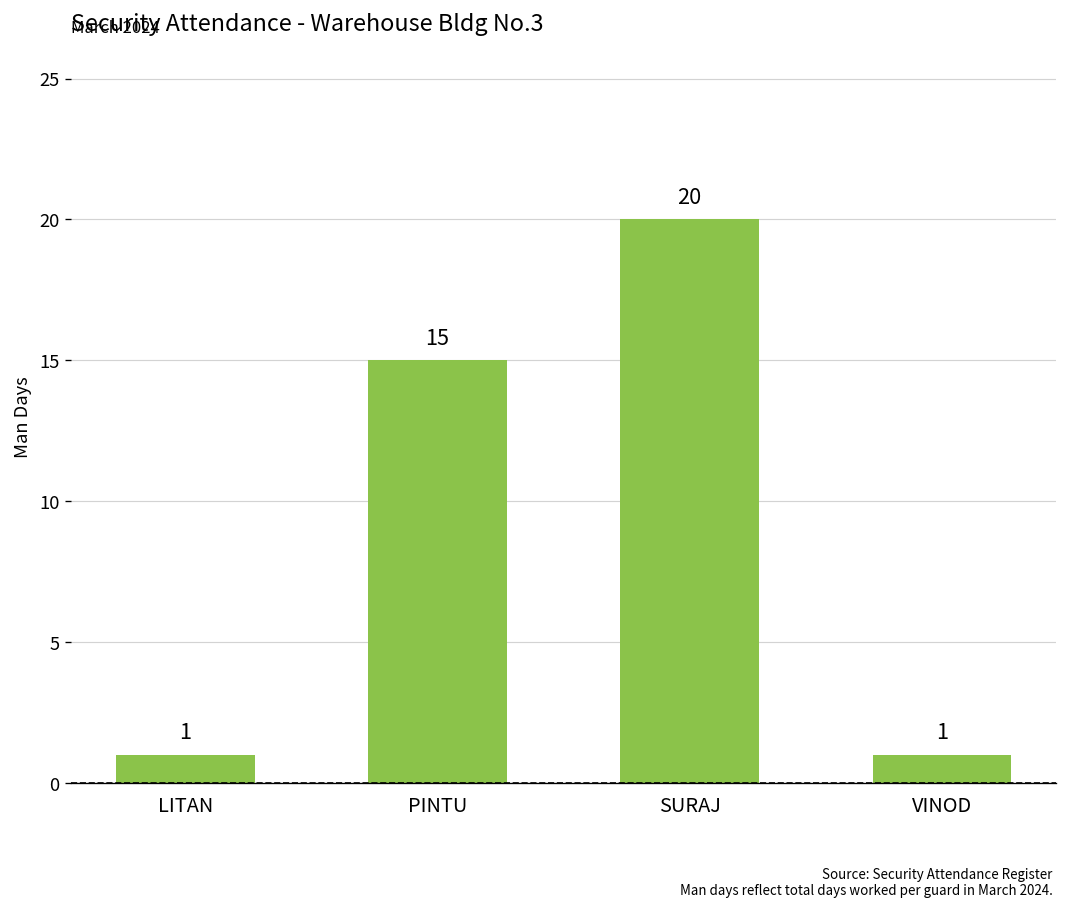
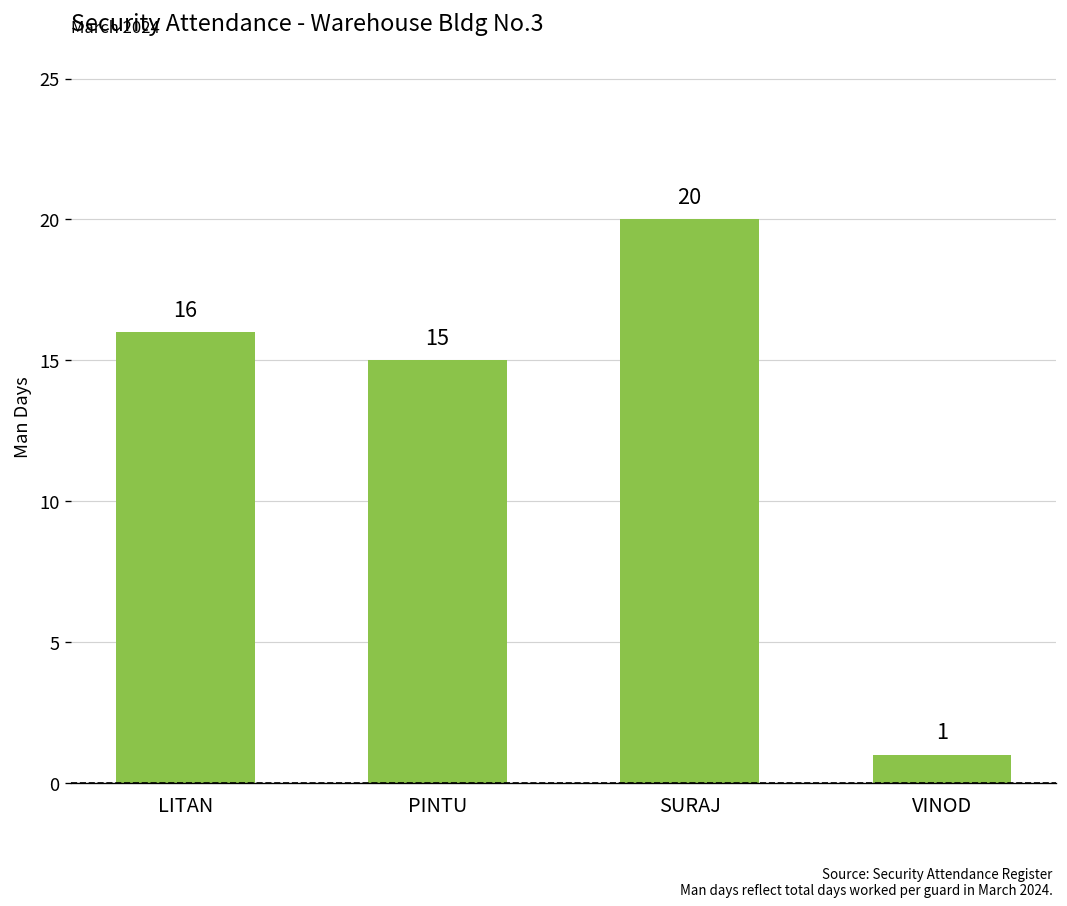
  {
-   "LITAN": 1,
+   "LITAN": 16,
    "PINTU": 15,
    "SURAJ": 20,
    "VINOD": 1
  }
